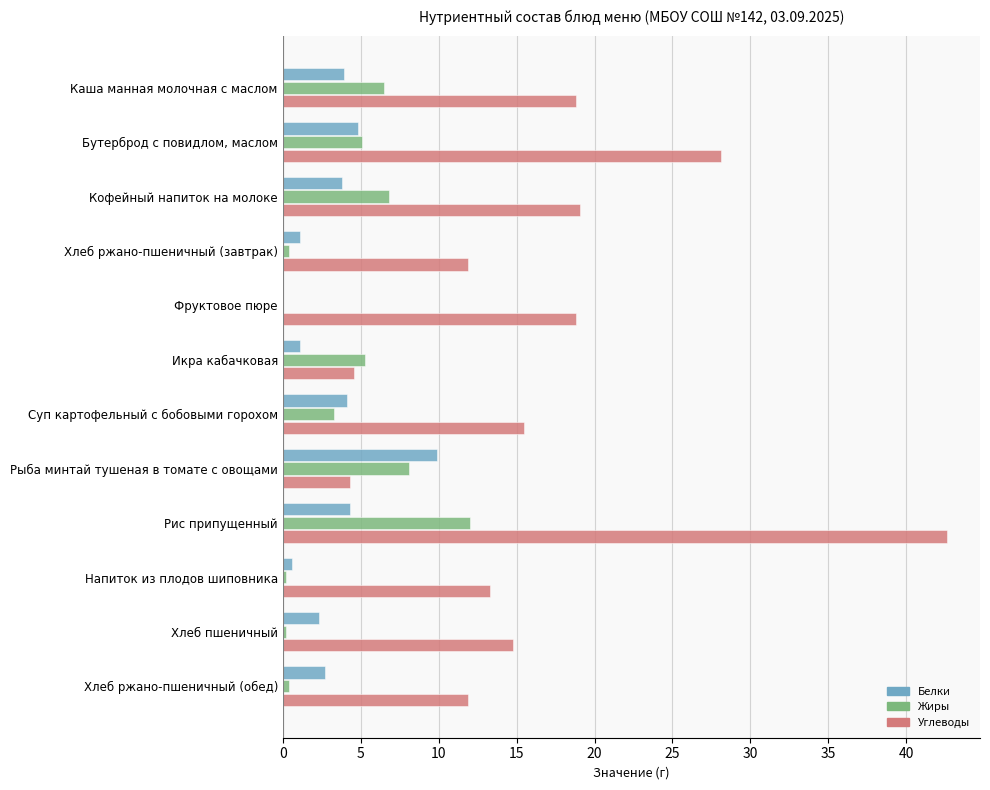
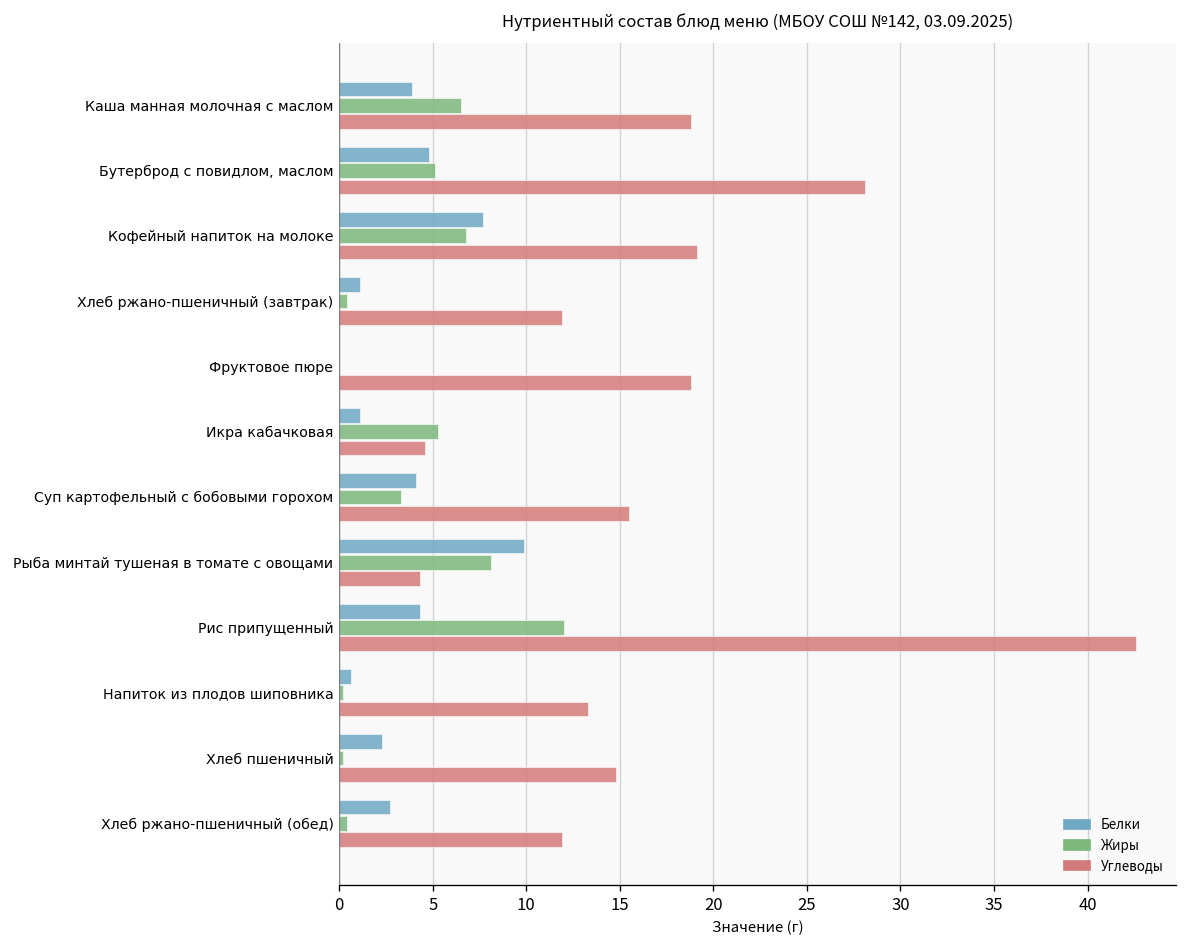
  {
    "Белки": {
      "Каша манная молочная с маслом": 3.9,
      "Бутерброд с повидлом, маслом": 4.8,
-     "Кофейный напиток на молоке": 3.8,
+     "Кофейный напиток на молоке": 7.7,
      "Хлеб ржано-пшеничный (завтрак)": 1.1,
      "Фруктовое пюре": 0.0,
      "Икра кабачковая": 1.1,
      "Суп картофельный с бобовыми горохом": 4.1,
      "Рыба минтай тушеная в томате с овощами": 9.9,
      "Рис припущенный": 4.3,
      "Напиток из плодов шиповника": 0.6,
      "Хлеб пшеничный": 2.3,
      "Хлеб ржано-пшеничный (обед)": 2.7
    },
    "Жиры": {
      "Каша манная молочная с маслом": 6.5,
      "Бутерброд с повидлом, маслом": 5.1,
      "Кофейный напиток на молоке": 6.8,
      "Хлеб ржано-пшеничный (завтрак)": 0.4,
      "Фруктовое пюре": 0.0,
      "Икра кабачковая": 5.3,
      "Суп картофельный с бобовыми горохом": 3.3,
      "Рыба минтай тушеная в томате с овощами": 8.1,
      "Рис припущенный": 12.0,
      "Напиток из плодов шиповника": 0.2,
      "Хлеб пшеничный": 0.2,
      "Хлеб ржано-пшеничный (обед)": 0.4
    },
    "Углеводы": {
      "Каша манная молочная с маслом": 18.8,
      "Бутерброд с повидлом, маслом": 28.1,
      "Кофейный напиток на молоке": 19.1,
      "Хлеб ржано-пшеничный (завтрак)": 11.9,
      "Фруктовое пюре": 18.8,
      "Икра кабачковая": 4.6,
      "Суп картофельный с бобовыми горохом": 15.5,
      "Рыба минтай тушеная в томате с овощами": 4.3,
      "Рис припущенный": 42.6,
      "Напиток из плодов шиповника": 13.3,
      "Хлеб пшеничный": 14.8,
      "Хлеб ржано-пшеничный (обед)": 11.9
    }
  }
